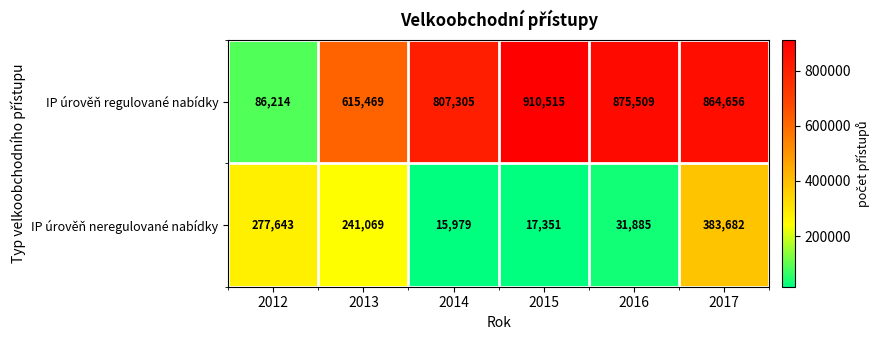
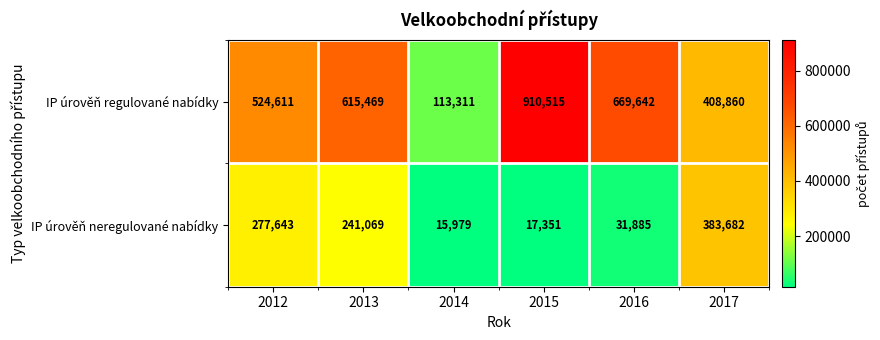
  {
    "IP úrověň regulované nabídky": {
-     "2012": "86,214",
+     "2012": "524,611",
      "2013": "615,469",
-     "2014": "807,305",
+     "2014": "113,311",
      "2015": "910,515",
-     "2016": "875,509",
-     "2017": "864,656"
+     "2016": "669,642",
+     "2017": "408,860"
    },
    "IP úrověň neregulované nabídky": {
      "2012": "277,643",
      "2013": "241,069",
      "2014": "15,979",
      "2015": "17,351",
      "2016": "31,885",
      "2017": "383,682"
    }
  }
